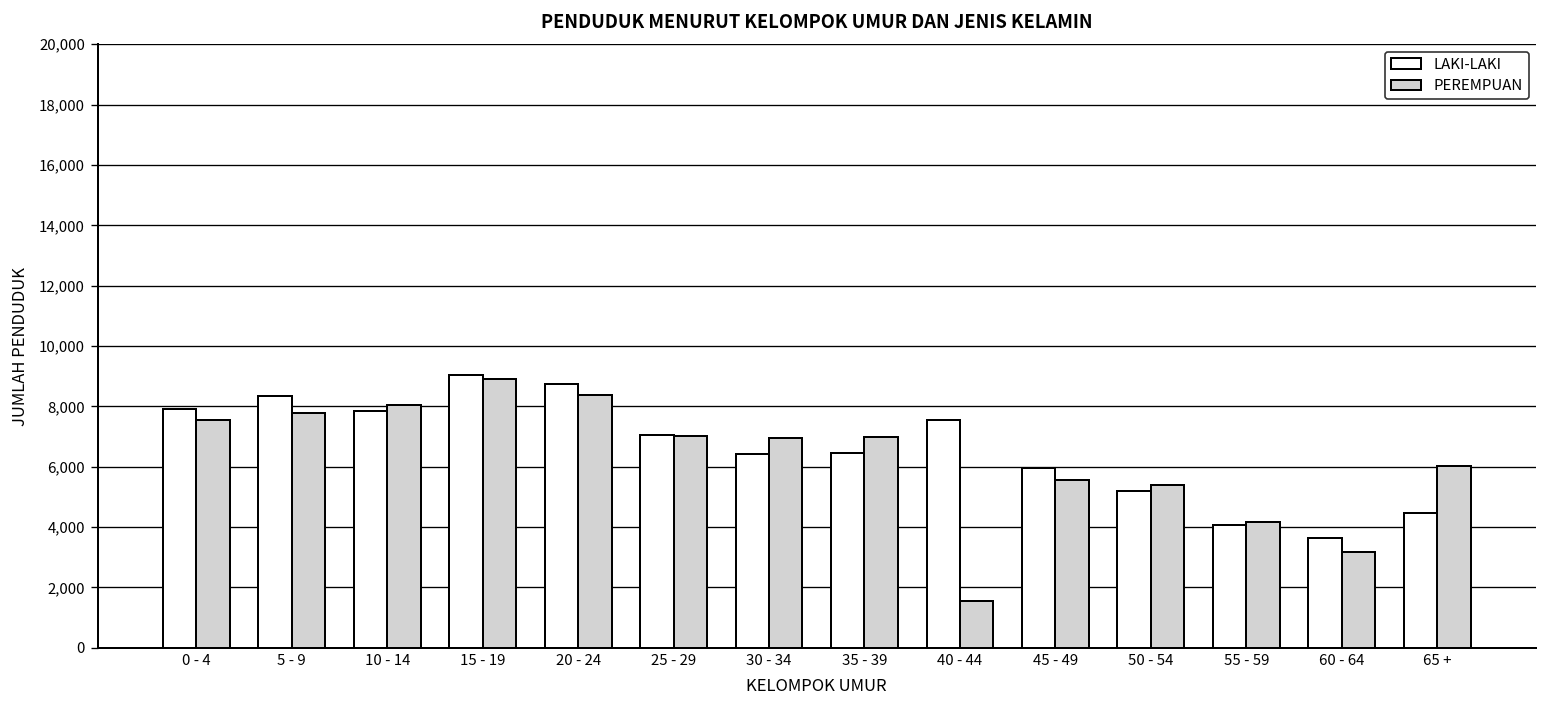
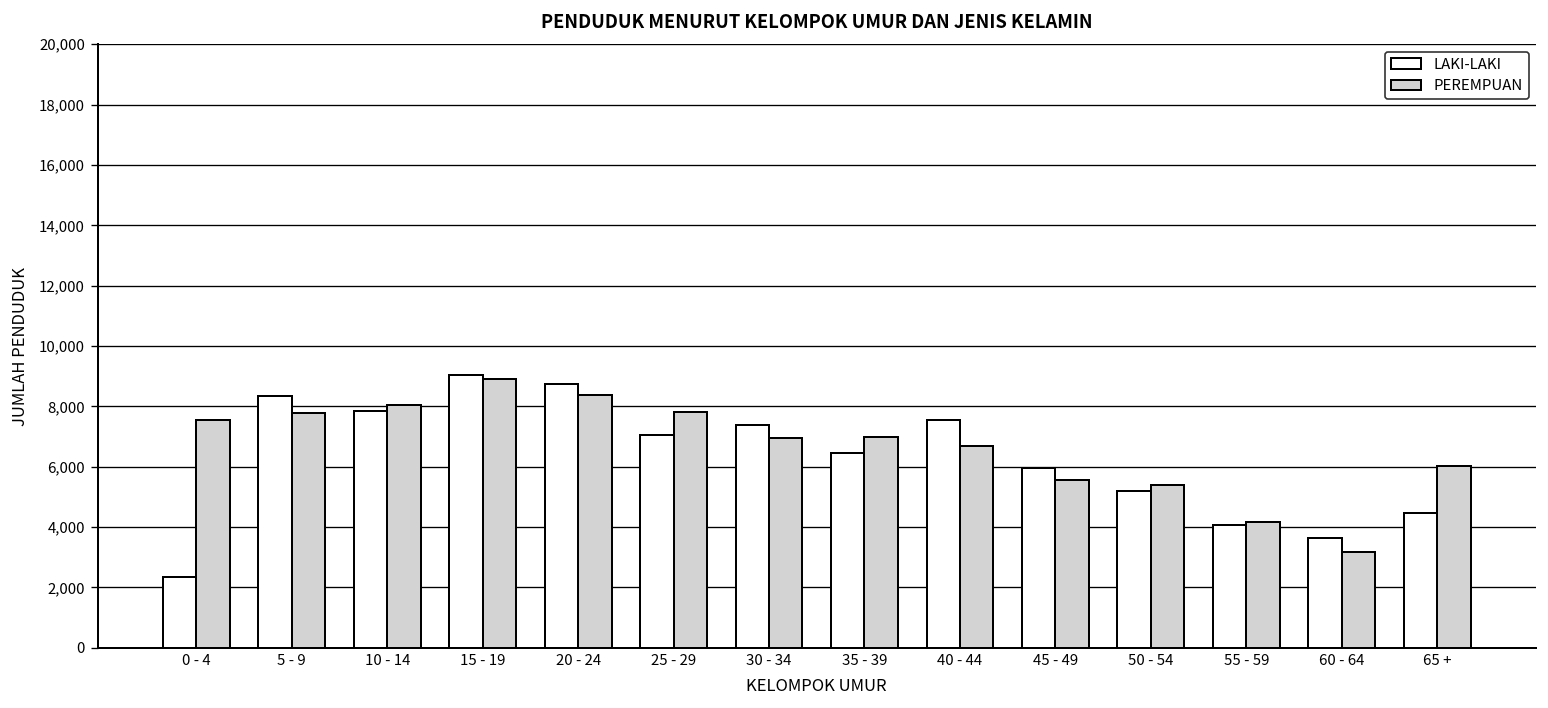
  {
    "LAKI-LAKI": {
-     "0 - 4": "7,900",
+     "0 - 4": "2,300",
      "5 - 9": "8,300",
      "10 - 14": "7,800",
      "15 - 19": "9,000",
      "20 - 24": "8,700",
      "25 - 29": "7,100",
-     "30 - 34": "6,400",
+     "30 - 34": "7,400",
      "35 - 39": "6,500",
      "40 - 44": "7,600",
      "45 - 49": "5,900",
      "50 - 54": "5,200",
      "55 - 59": "4,100",
      "60 - 64": "3,600",
      "65 +": "4,500"
    },
    "PEREMPUAN": {
      "0 - 4": "7,500",
      "5 - 9": "7,800",
      "10 - 14": "8,100",
      "15 - 19": "8,900",
      "20 - 24": "8,400",
-     "25 - 29": "7,000",
+     "25 - 29": "7,800",
      "30 - 34": "7,000",
      "35 - 39": "7,000",
-     "40 - 44": "1,500",
+     "40 - 44": "6,700",
      "45 - 49": "5,600",
      "50 - 54": "5,400",
      "55 - 59": "4,200",
      "60 - 64": "3,200",
      "65 +": "6,000"
    }
  }
